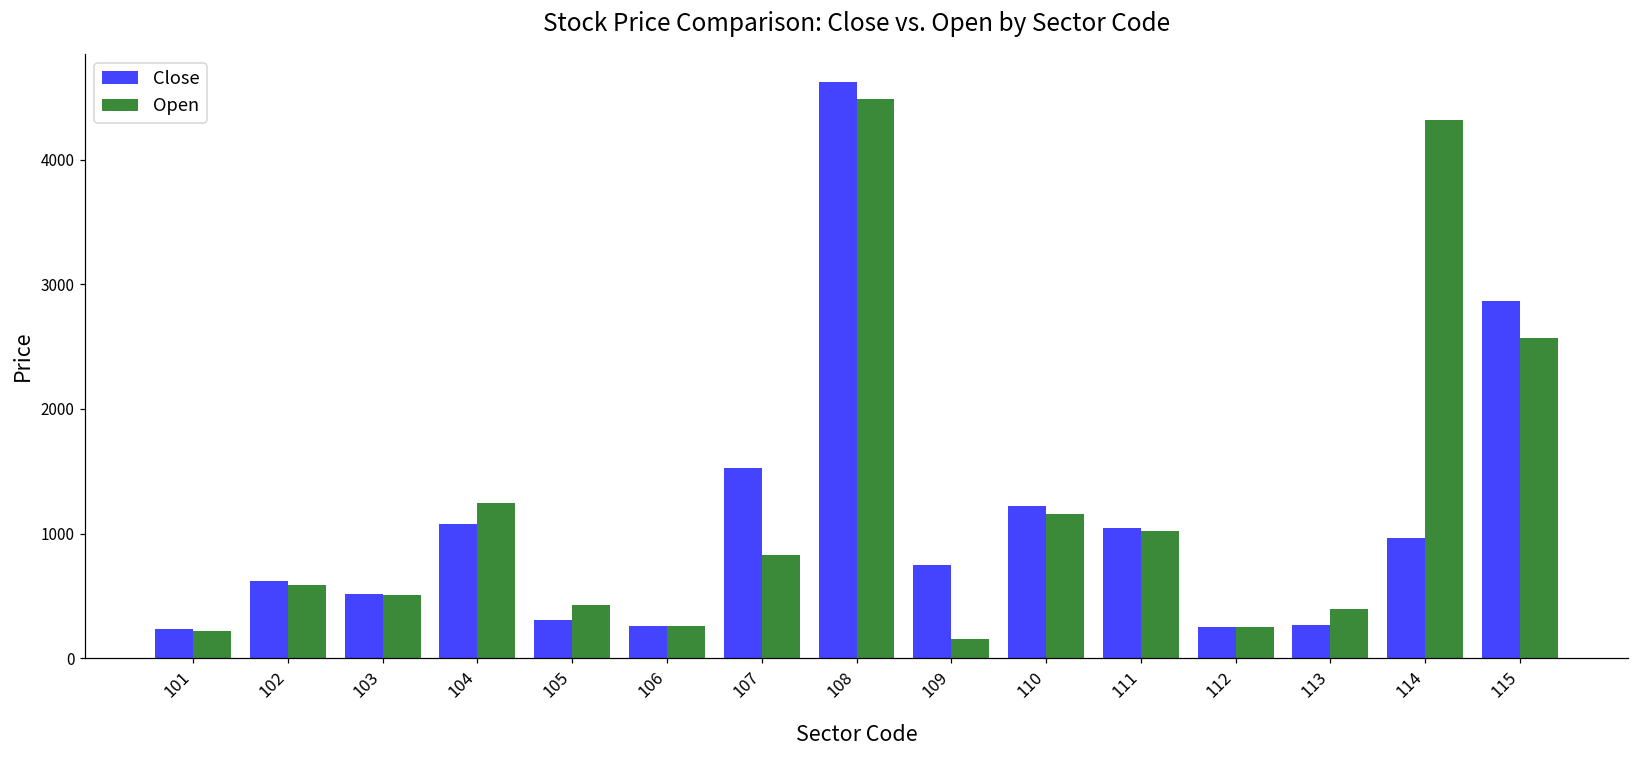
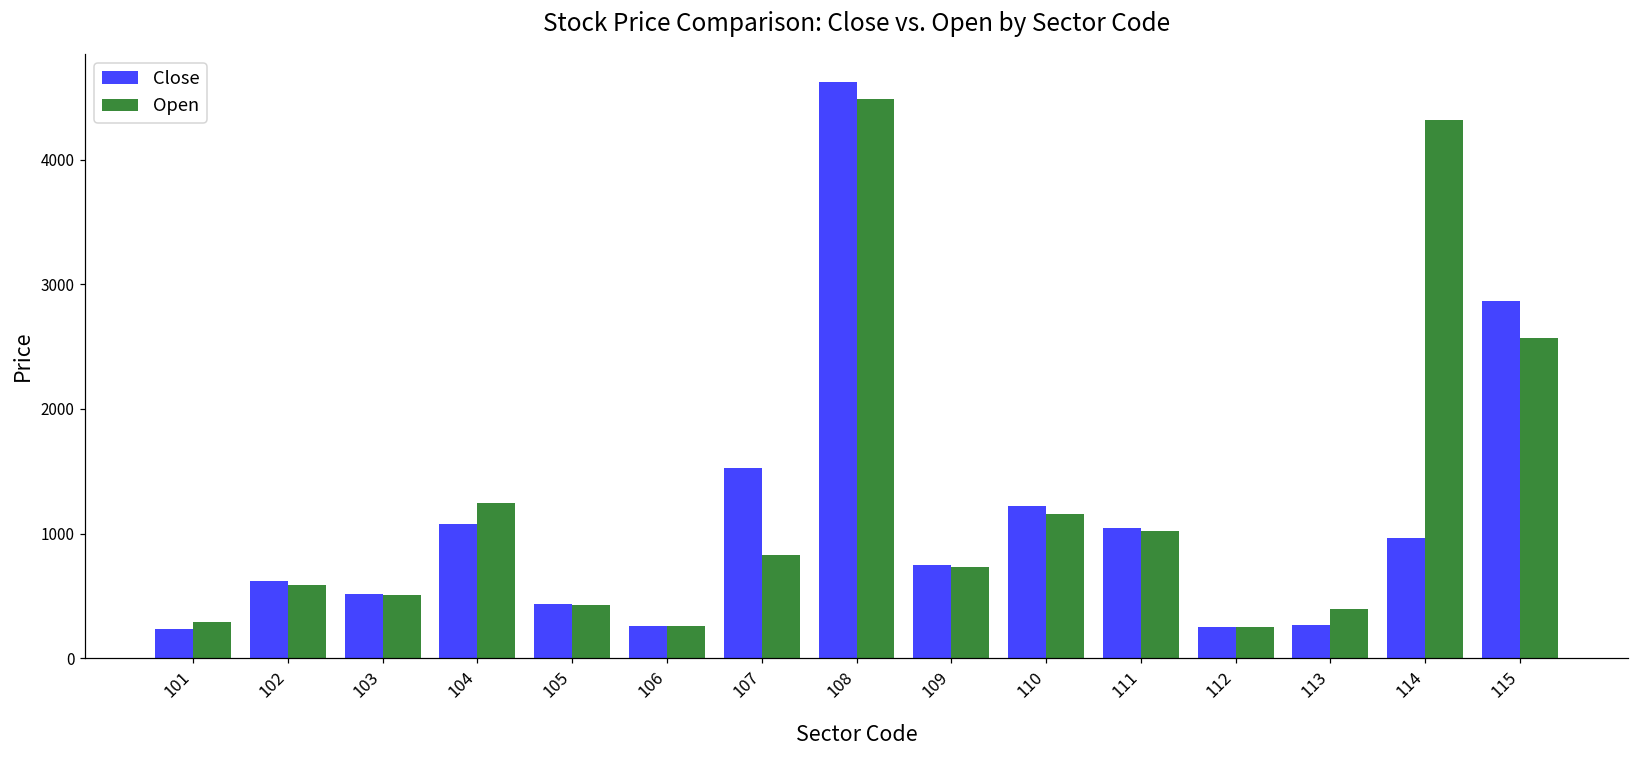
  {
    "Close": {
      "101": 230,
      "102": 620,
      "103": 520,
      "104": 1080,
-     "105": 310,
+     "105": 430,
      "106": 260,
      "107": 1530,
      "108": 4620,
      "109": 750,
      "110": 1220,
      "111": 1040,
      "112": 250,
      "113": 260,
      "114": 970,
      "115": 2860
    },
    "Open": {
-     "101": 220,
+     "101": 290,
      "102": 590,
      "103": 510,
      "104": 1250,
      "105": 430,
      "106": 250,
      "107": 830,
      "108": 4490,
-     "109": 150,
+     "109": 740,
      "110": 1160,
      "111": 1020,
      "112": 250,
      "113": 400,
      "114": 4320,
      "115": 2570
    }
  }
